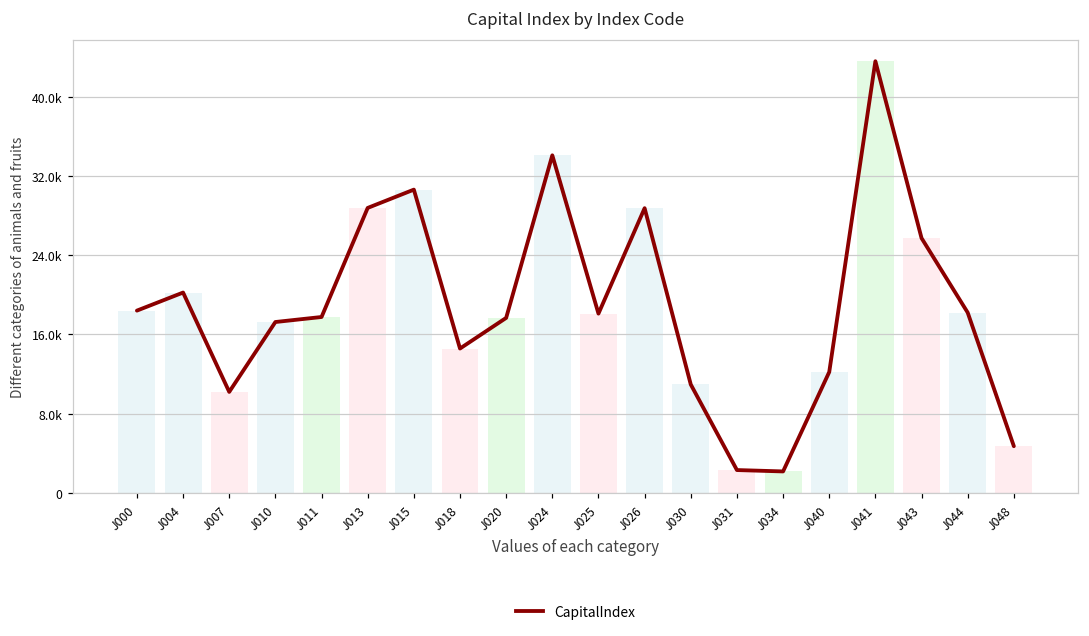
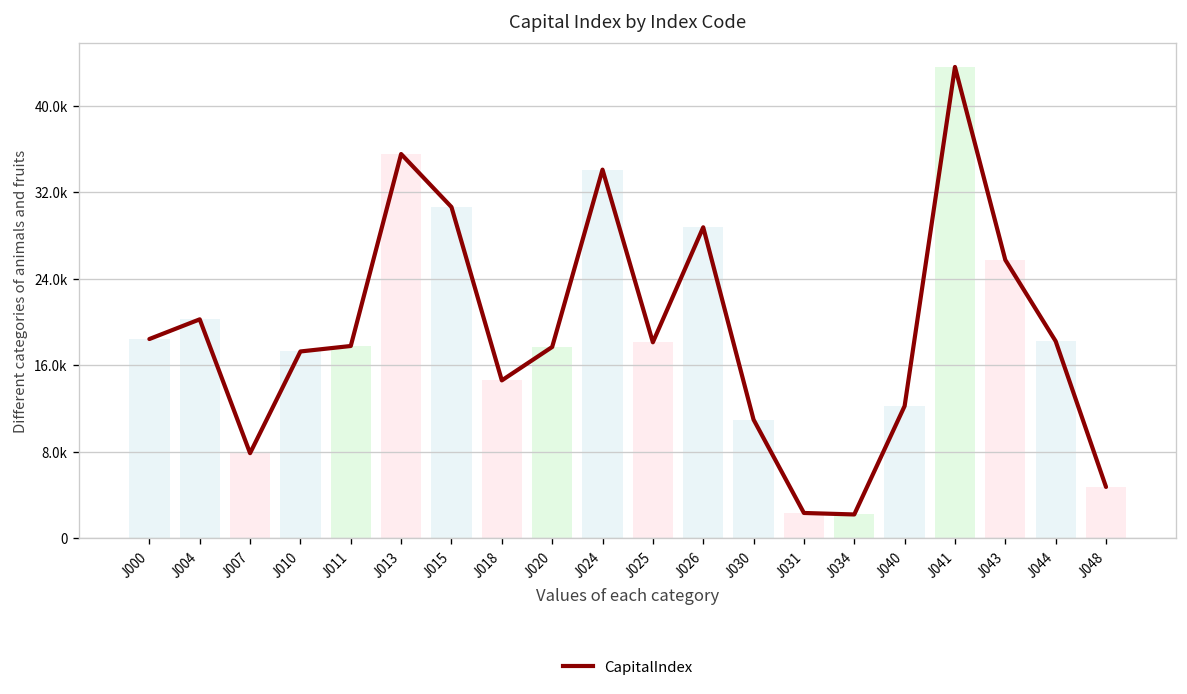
  {
    "J000": 18000,
    "J004": 20000,
-   "J007": 10000,
+   "J007": 8000,
    "J010": 17000,
    "J011": 18000,
-   "J013": 29000,
+   "J013": 36000,
    "J015": 31000,
    "J018": 15000,
    "J020": 18000,
    "J024": 34000,
    "J025": 18000,
    "J026": 29000,
    "J030": 11000,
    "J031": 2000,
    "J034": 2000,
    "J040": 12000,
    "J041": 44000,
    "J043": 26000,
    "J044": 18000,
    "J048": 5000
  }
